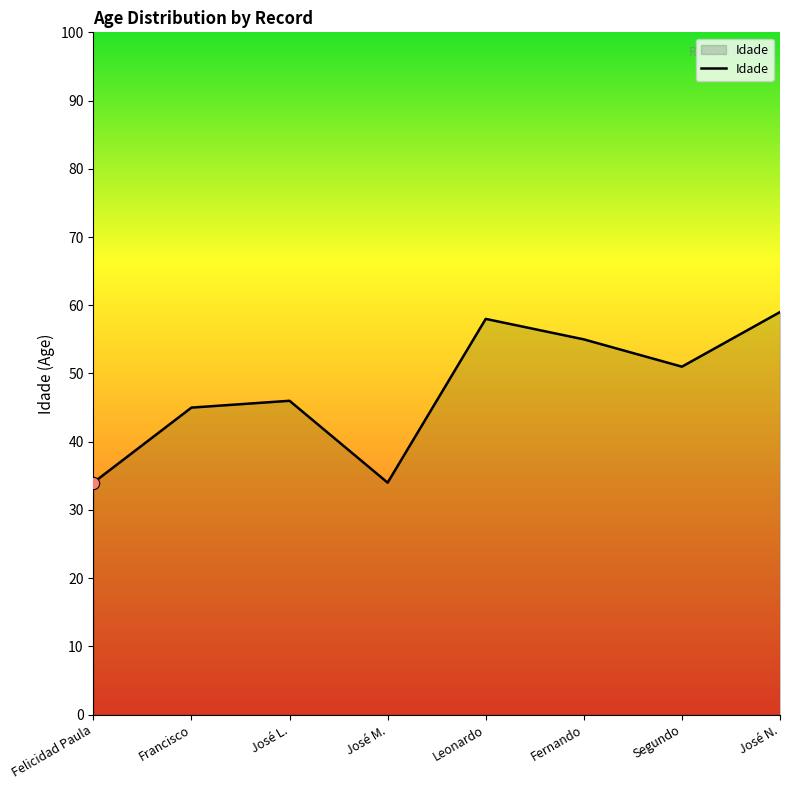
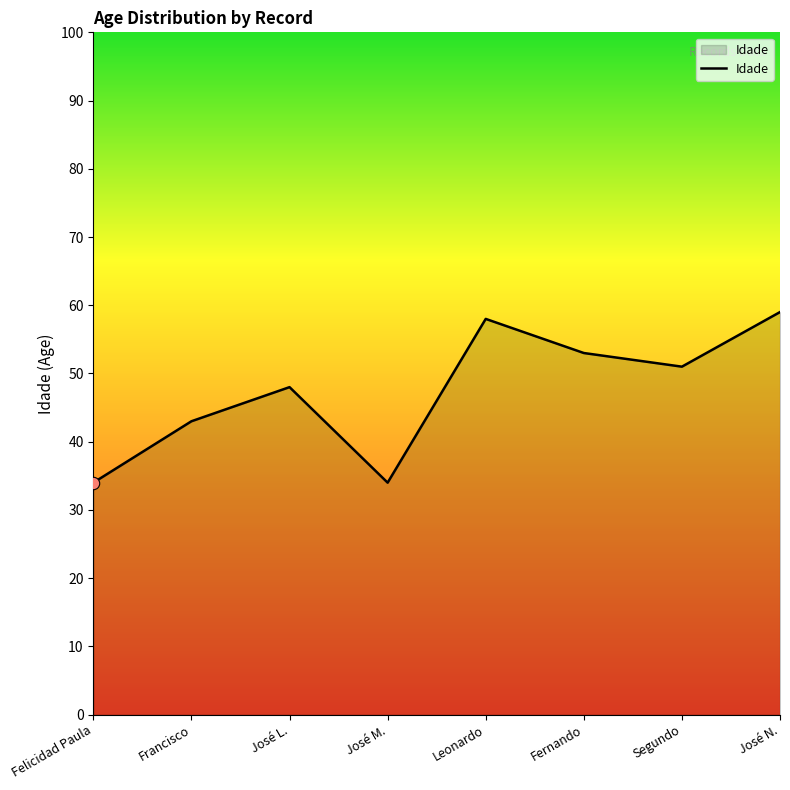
  {
    "Idade": {
-     "Francisco": 45,
-     "José L.": 46,
+     "Francisco": 43,
+     "José L.": 48,
      "José M.": 34,
      "Leonardo": 58,
-     "Fernando": 55,
+     "Fernando": 53,
      "Segundo": 51,
      "José N.": 59
    }
  }
